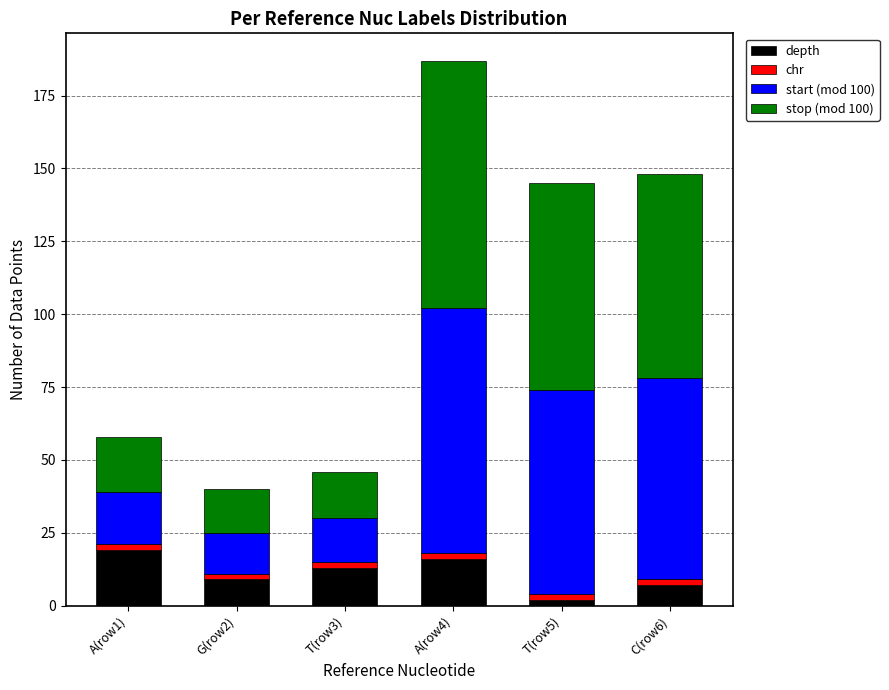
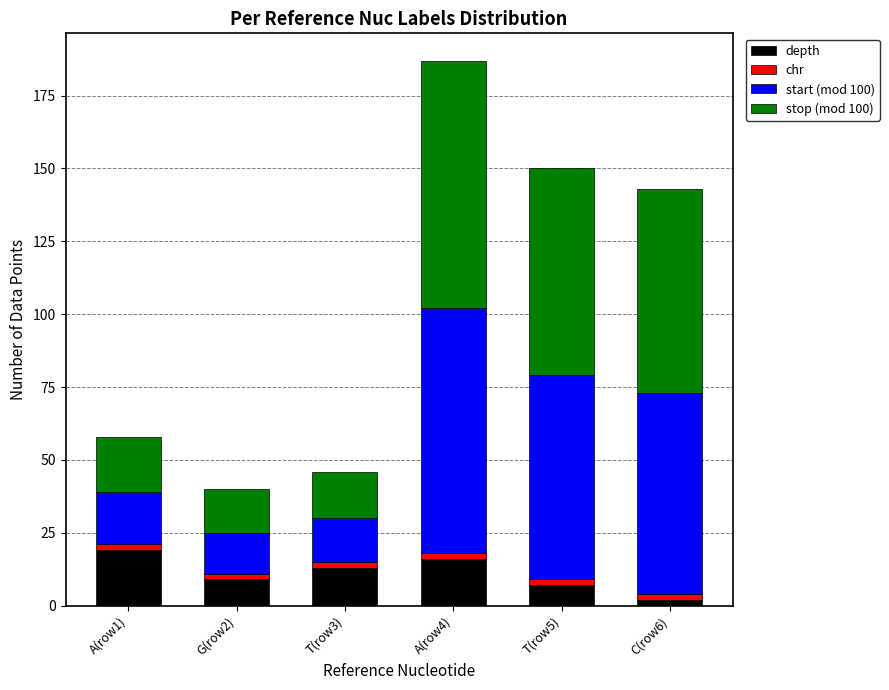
  {
    "depth": {
      "A(row1)": 19,
      "G(row2)": 9,
      "T(row3)": 13,
      "A(row4)": 16,
-     "T(row5)": 2,
-     "C(row6)": 7
+     "T(row5)": 7,
+     "C(row6)": 2
    },
    "chr": {
      "A(row1)": 2,
      "G(row2)": 2,
      "T(row3)": 2,
      "A(row4)": 2,
      "T(row5)": 2,
      "C(row6)": 2
    },
    "start (mod 100)": {
      "A(row1)": 18,
      "G(row2)": 14,
      "T(row3)": 15,
      "A(row4)": 84,
      "T(row5)": 70,
      "C(row6)": 69
    },
    "stop (mod 100)": {
      "A(row1)": 19,
      "G(row2)": 15,
      "T(row3)": 16,
      "A(row4)": 85,
      "T(row5)": 71,
      "C(row6)": 70
    }
  }
